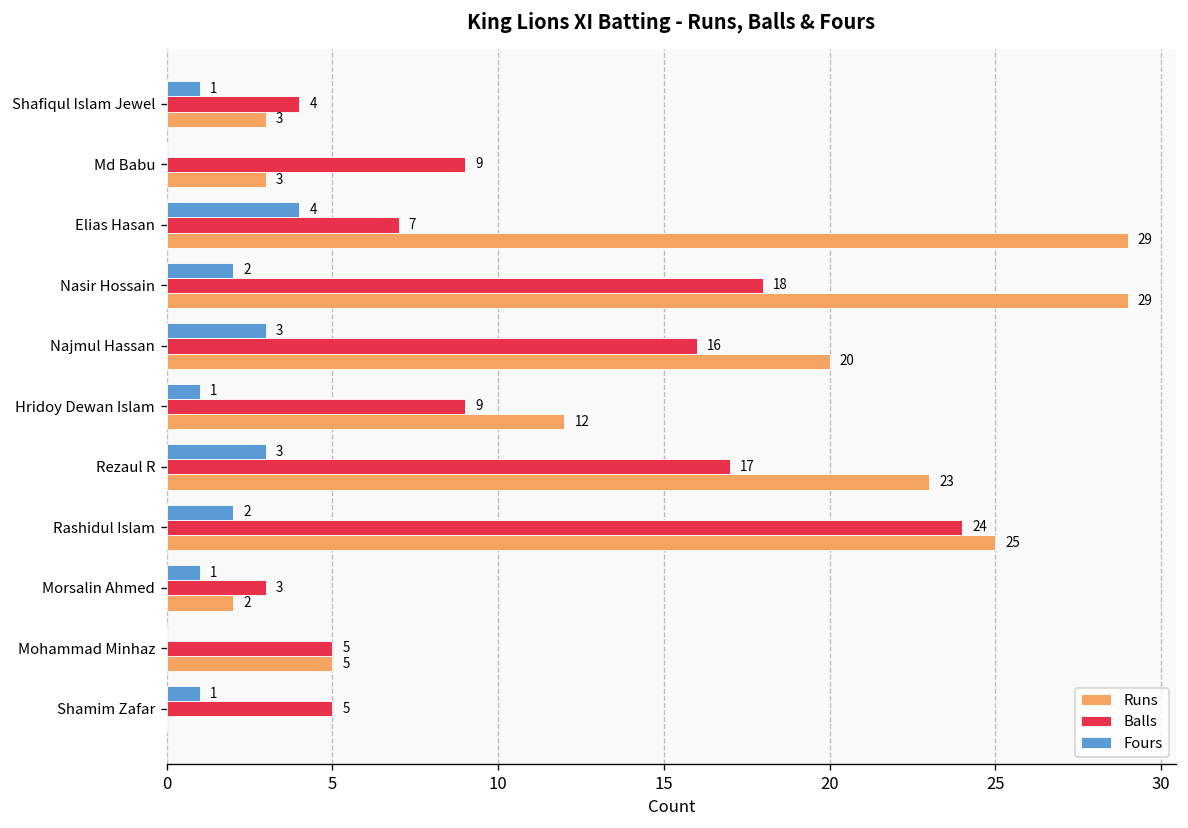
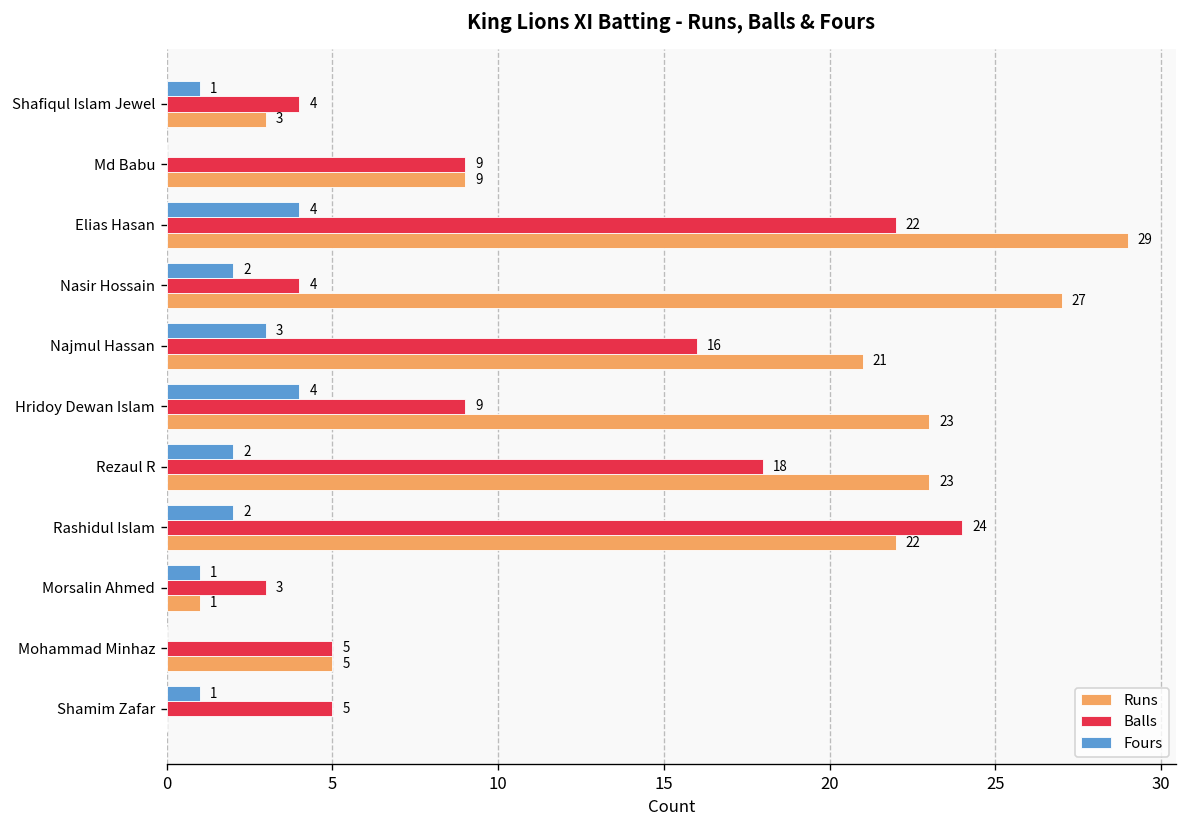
  {
    "Runs": {
      "Shafiqul Islam Jewel": 3,
-     "Md Babu": 3,
+     "Md Babu": 9,
      "Elias Hasan": 29,
-     "Nasir Hossain": 29,
-     "Najmul Hassan": 20,
-     "Hridoy Dewan Islam": 12,
+     "Nasir Hossain": 27,
+     "Najmul Hassan": 21,
+     "Hridoy Dewan Islam": 23,
      "Rezaul R": 23,
-     "Rashidul Islam": 25,
-     "Morsalin Ahmed": 2,
+     "Rashidul Islam": 22,
+     "Morsalin Ahmed": 1,
      "Mohammad Minhaz": 5
    },
    "Balls": {
      "Shafiqul Islam Jewel": 4,
      "Md Babu": 9,
-     "Elias Hasan": 7,
-     "Nasir Hossain": 18,
+     "Elias Hasan": 22,
+     "Nasir Hossain": 4,
      "Najmul Hassan": 16,
      "Hridoy Dewan Islam": 9,
-     "Rezaul R": 17,
+     "Rezaul R": 18,
      "Rashidul Islam": 24,
      "Morsalin Ahmed": 3,
      "Mohammad Minhaz": 5,
      "Shamim Zafar": 5
    },
    "Fours": {
      "Shafiqul Islam Jewel": 1,
      "Elias Hasan": 4,
      "Nasir Hossain": 2,
      "Najmul Hassan": 3,
-     "Hridoy Dewan Islam": 1,
-     "Rezaul R": 3,
+     "Hridoy Dewan Islam": 4,
+     "Rezaul R": 2,
      "Rashidul Islam": 2,
      "Morsalin Ahmed": 1,
      "Shamim Zafar": 1
    }
  }
